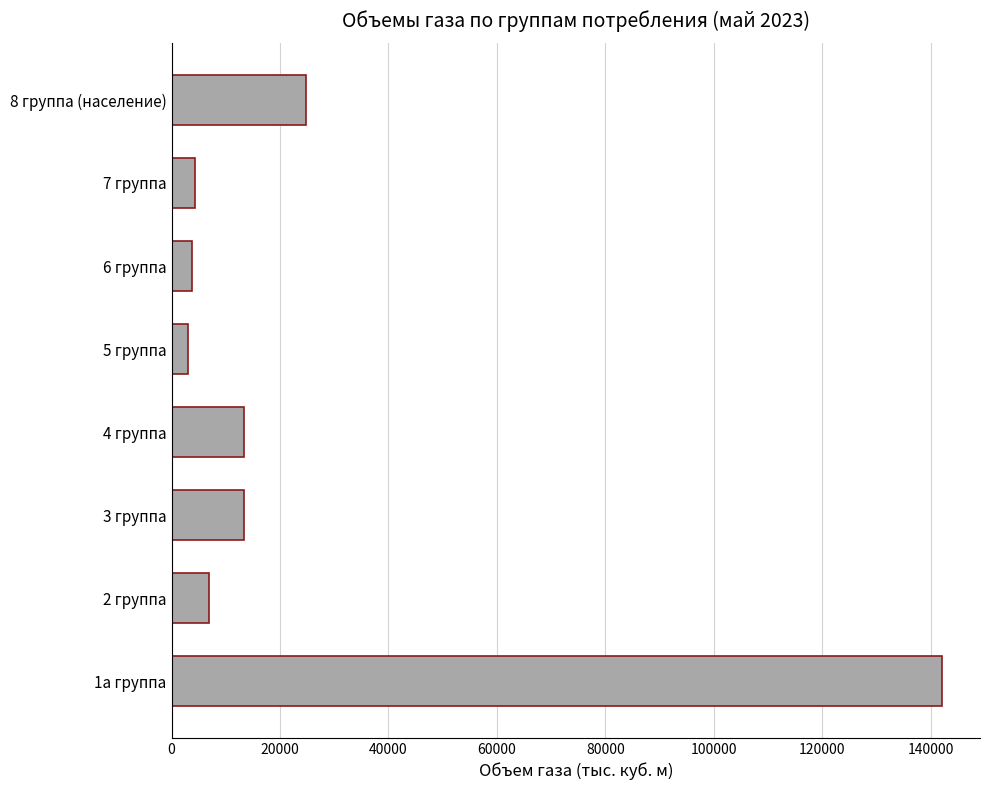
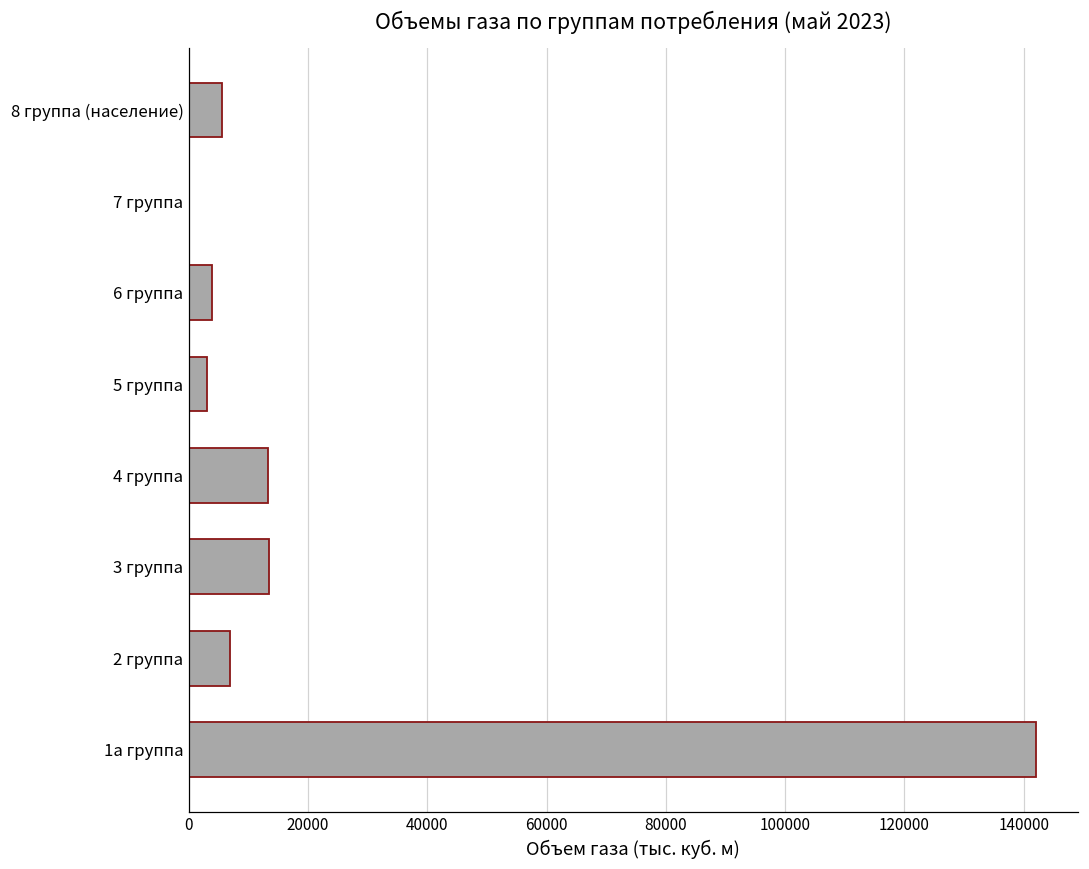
  {
-   "8 группа (население)": 25000,
-   "7 группа": 4000,
+   "8 группа (население)": 6000,
+   "7 группа": 0,
    "6 группа": 4000,
    "5 группа": 3000,
    "4 группа": 13000,
    "3 группа": 13000,
    "2 группа": 7000,
    "1а группа": 142000
  }
